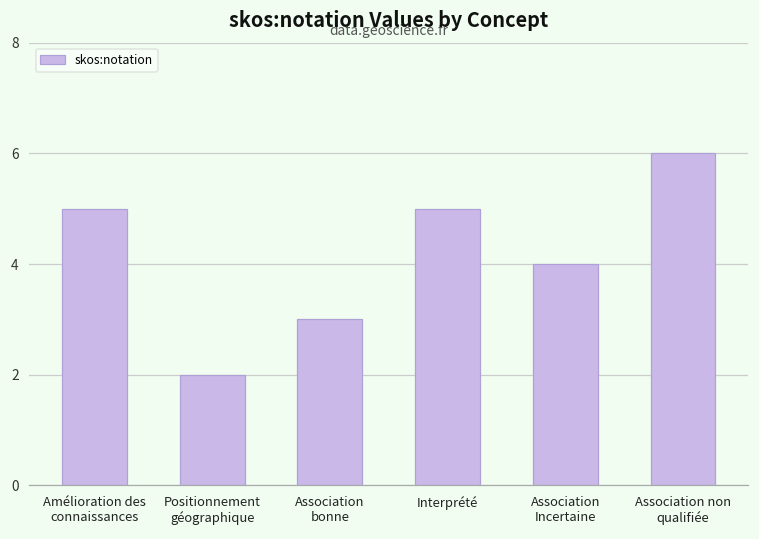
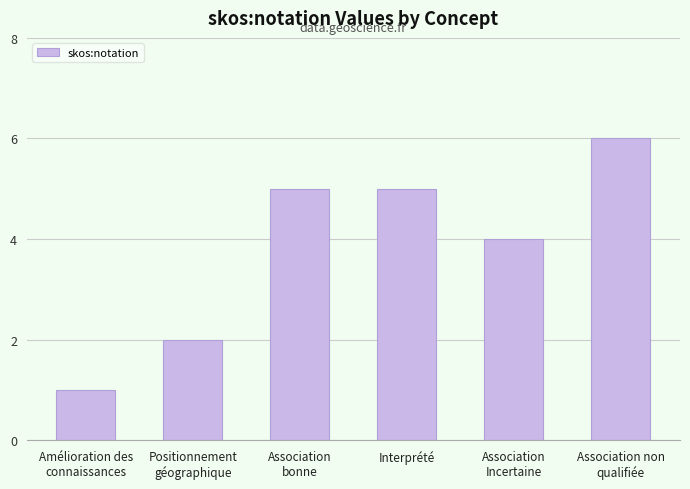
  {
-   "Amélioration des connaissances": 5,
+   "Amélioration des connaissances": 1,
    "Positionnement géographique": 2,
-   "Association bonne": 3,
+   "Association bonne": 5,
    "Interprété": 5,
    "Association Incertaine": 4,
    "Association non qualifiée": 6
  }
